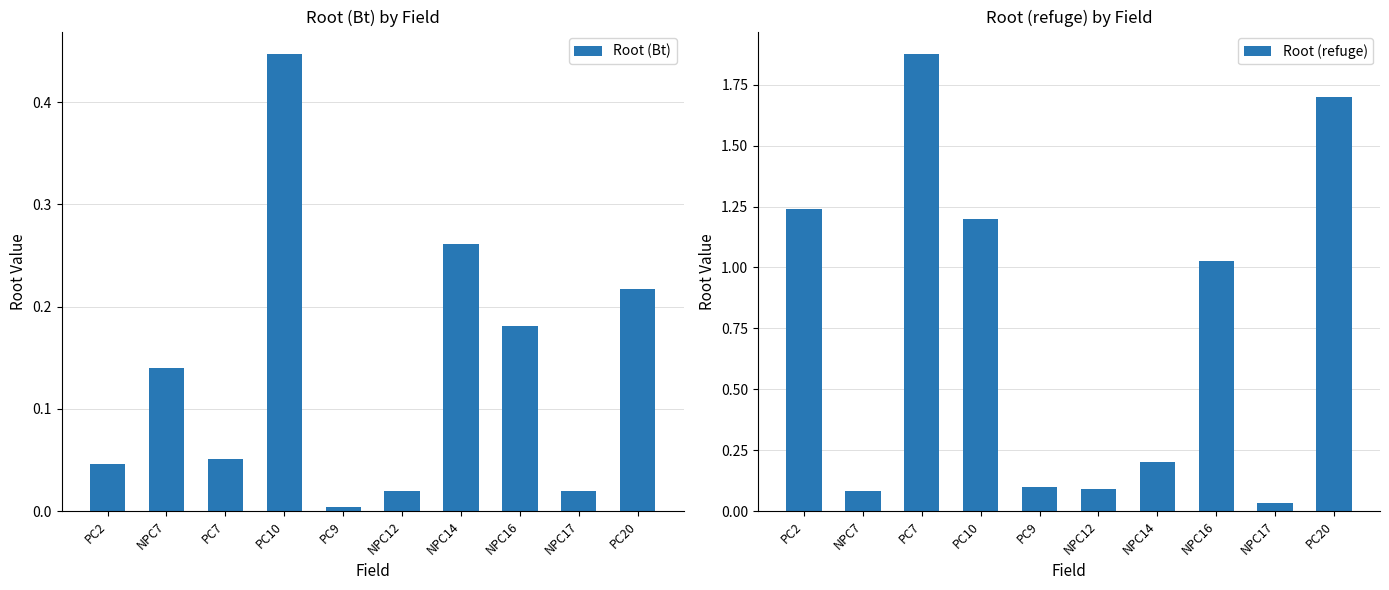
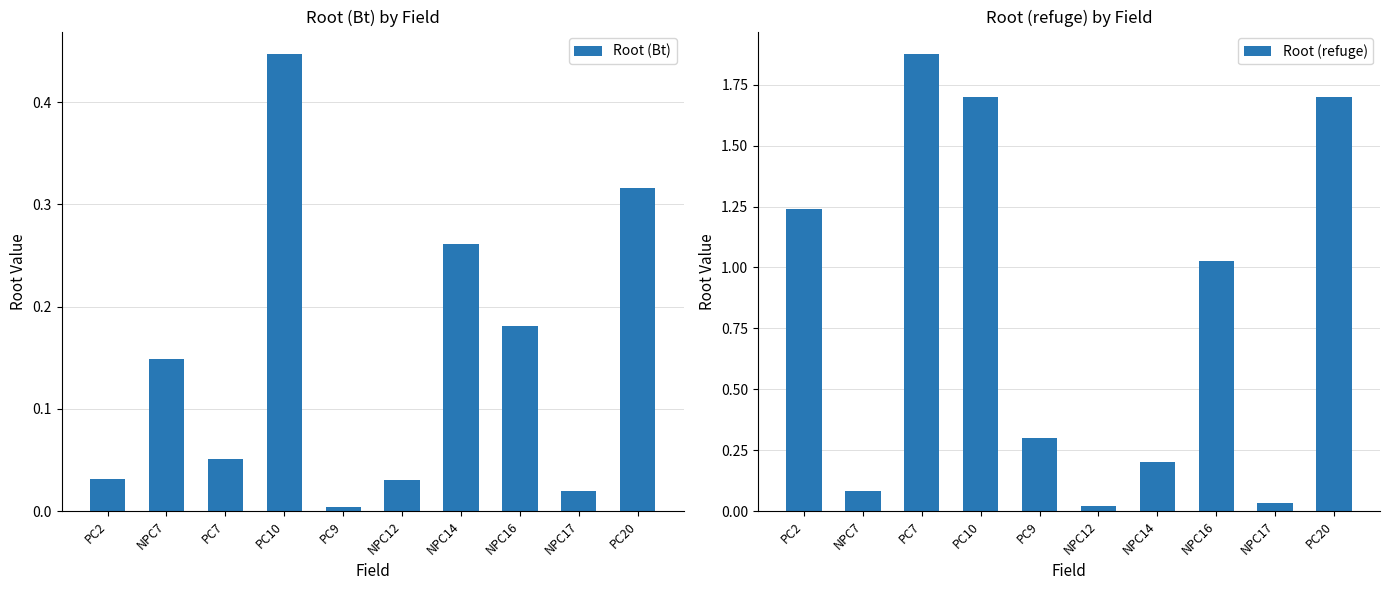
  {
    "Root (Bt) by Field": {
-     "PC2": 0.046,
-     "NPC7": 0.140,
+     "PC2": 0.031,
+     "NPC7": 0.149,
      "PC7": 0.051,
      "PC10": 0.447,
      "PC9": 0.004,
-     "NPC12": 0.02,
+     "NPC12": 0.03,
      "NPC14": 0.262,
      "NPC16": 0.181,
      "NPC17": 0.020,
-     "PC20": 0.218
+     "PC20": 0.316
    },
    "Root (refuge) by Field": {
      "PC2": 1.24,
      "NPC7": 0.08,
      "PC7": 1.88,
-     "PC10": 1.2,
-     "PC9": 0.1,
-     "NPC12": 0.09,
+     "PC10": 1.7,
+     "PC9": 0.3,
+     "NPC12": 0.02,
      "NPC14": 0.20,
      "NPC16": 1.03,
      "NPC17": 0.04,
      "PC20": 1.70
    }
  }
